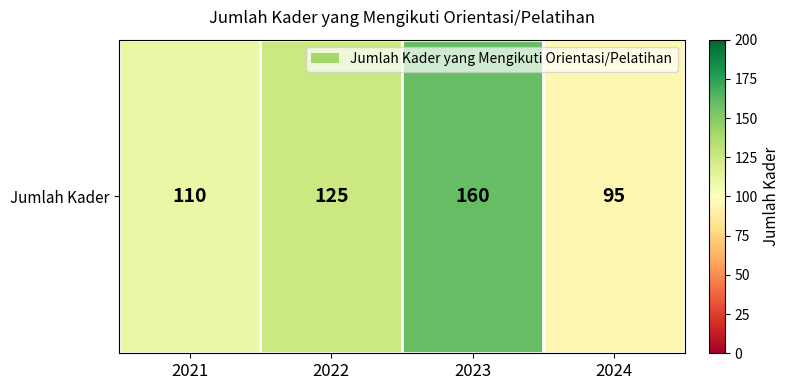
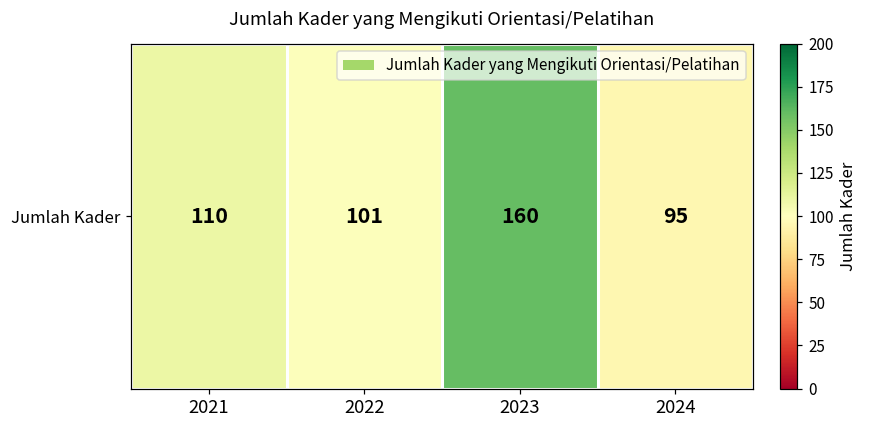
  {
    "Jumlah Kader": {
      "2021": 110,
-     "2022": 125,
+     "2022": 101,
      "2023": 160,
      "2024": 95
    }
  }
